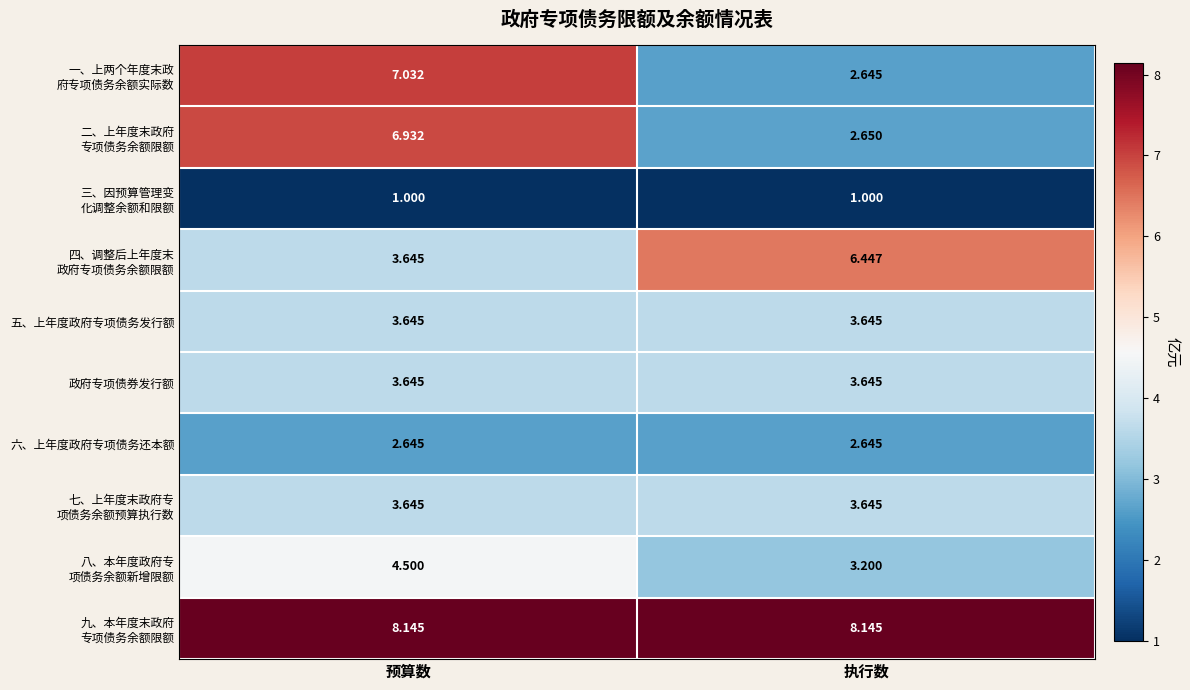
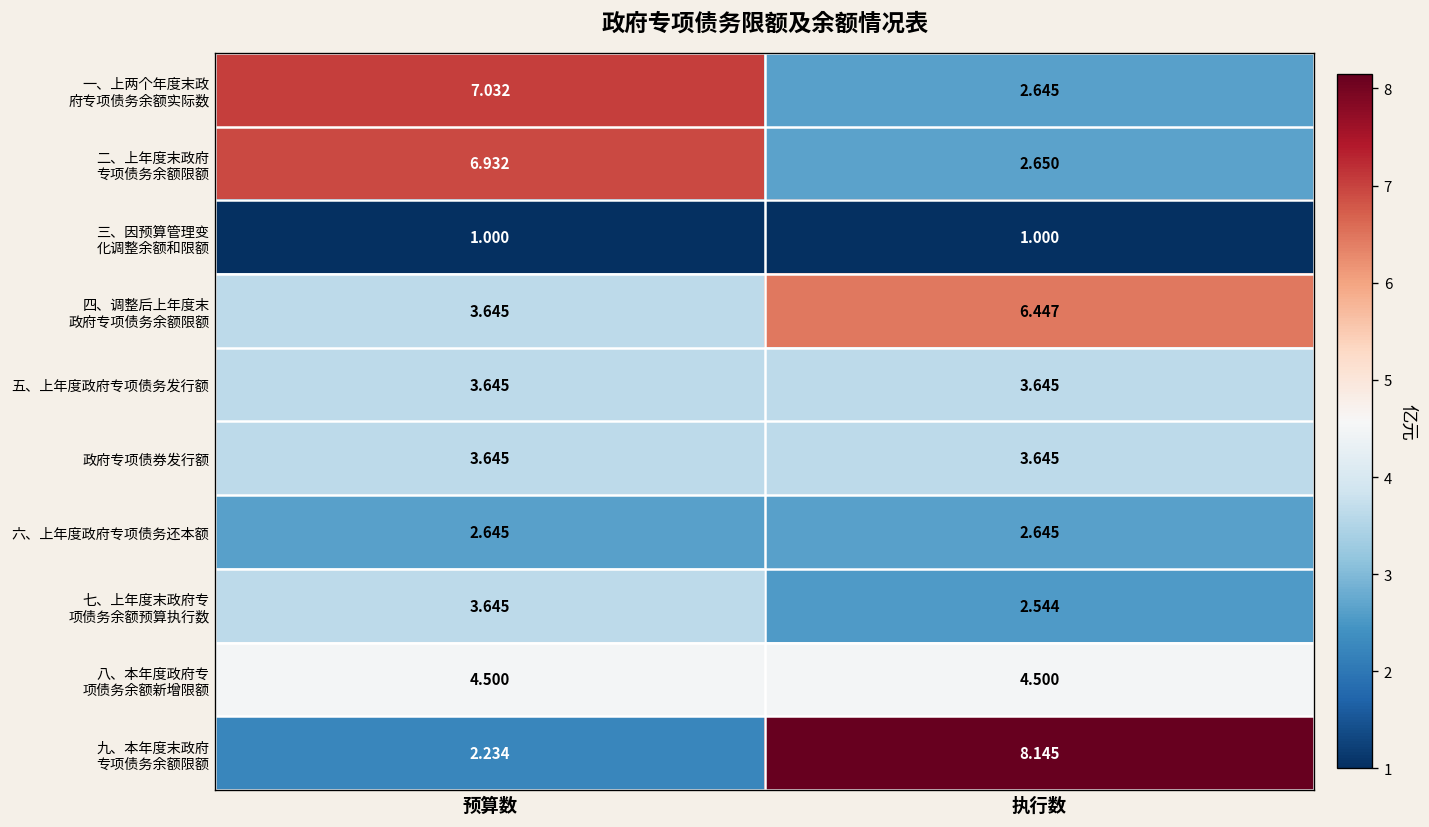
  {
    "一、上两个年度末政 府专项债务余额实际数": {
      "预算数": 7.032,
      "执行数": 2.645
    },
    "二、上年度末政府 专项债务余额限额": {
      "预算数": 6.932,
      "执行数": 2.650
    },
    "三、因预算管理变 化调整余额和限额": {
      "预算数": 1.000,
      "执行数": 1.000
    },
    "四、调整后上年度末 政府专项债务余额限额": {
      "预算数": 3.645,
      "执行数": 6.447
    },
    "五、上年度政府专项债务发行额": {
      "预算数": 3.645,
      "执行数": 3.645
    },
    "政府专项债券发行额": {
      "预算数": 3.645,
      "执行数": 3.645
    },
    "六、上年度政府专项债务还本额": {
      "预算数": 2.645,
      "执行数": 2.645
    },
    "七、上年度末政府专 项债务余额预算执行数": {
      "预算数": 3.645,
-     "执行数": 3.645
+     "执行数": 2.544
    },
    "八、本年度政府专 项债务余额新增限额": {
      "预算数": 4.500,
-     "执行数": 3.200
+     "执行数": 4.500
    },
    "九、本年度末政府 专项债务余额限额": {
-     "预算数": 8.145,
+     "预算数": 2.234,
      "执行数": 8.145
    }
  }
